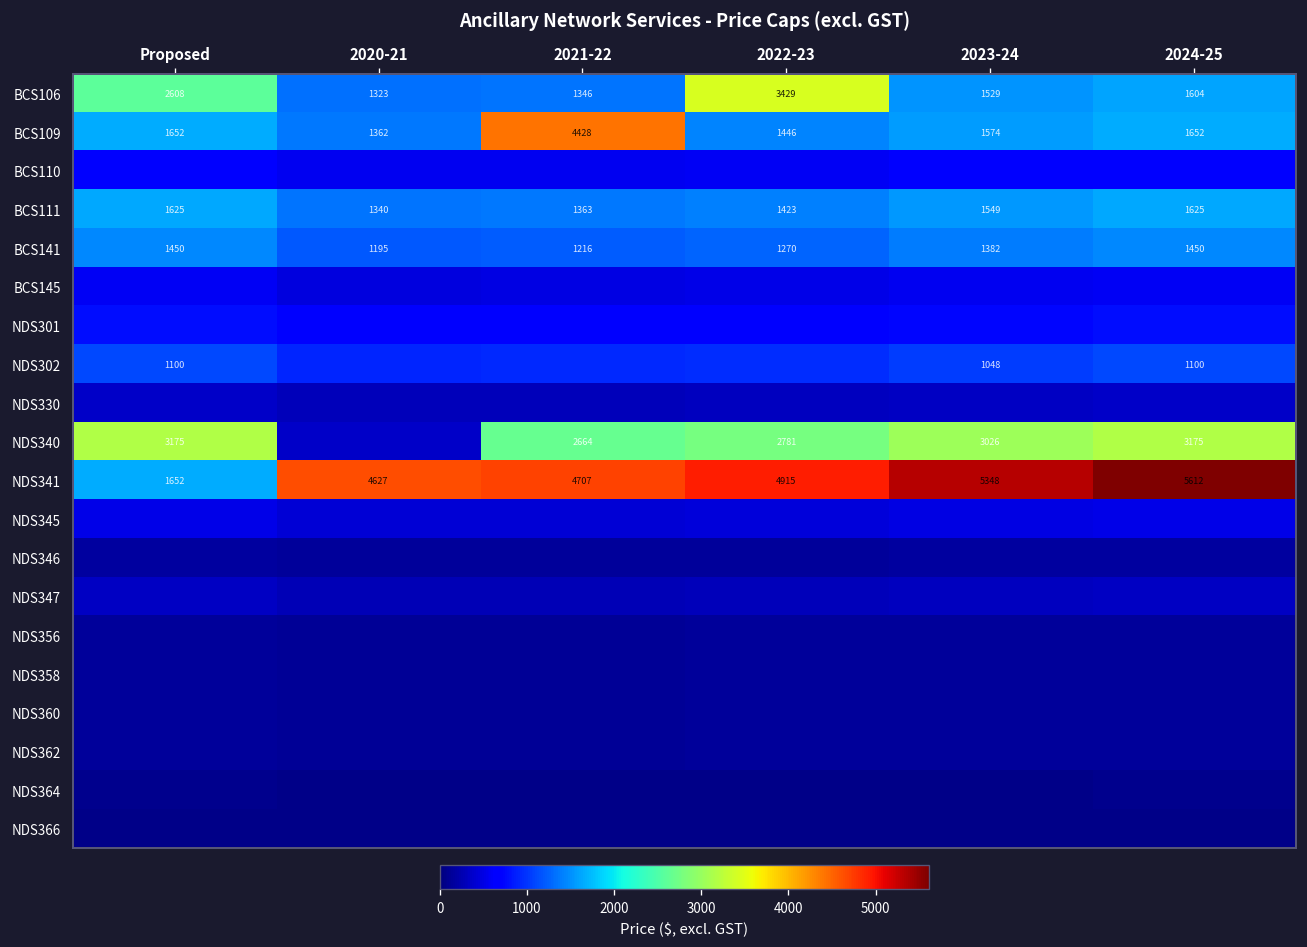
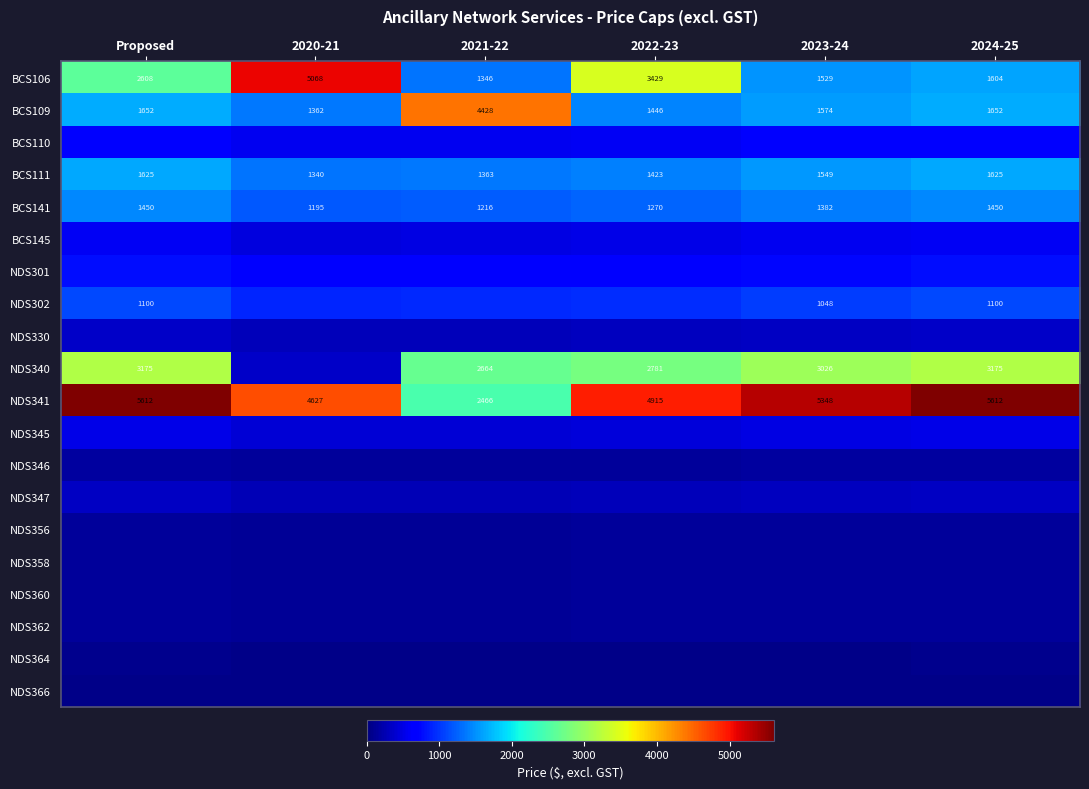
  {
    "BCS106": {
      "Proposed": 2608,
-     "2020-21": 1323,
+     "2020-21": 5068,
      "2021-22": 1346,
      "2022-23": 3429,
      "2023-24": 1529,
      "2024-25": 1604
    },
    "BCS109": {
      "Proposed": 1652,
      "2020-21": 1362,
      "2021-22": 4428,
      "2022-23": 1446,
      "2023-24": 1574,
      "2024-25": 1652
    },
    "BCS111": {
      "Proposed": 1625,
      "2020-21": 1340,
      "2021-22": 1363,
      "2022-23": 1423,
      "2023-24": 1549,
      "2024-25": 1625
    },
    "BCS141": {
      "Proposed": 1450,
      "2020-21": 1195,
      "2021-22": 1216,
      "2022-23": 1270,
      "2023-24": 1382,
      "2024-25": 1450
    },
    "NDS302": {
      "Proposed": 1100,
      "2023-24": 1048,
      "2024-25": 1100
    },
    "NDS340": {
      "Proposed": 3175,
      "2021-22": 2664,
      "2022-23": 2781,
      "2023-24": 3026,
      "2024-25": 3175
    },
    "NDS341": {
-     "Proposed": 1652,
+     "Proposed": 5612,
      "2020-21": 4627,
-     "2021-22": 4707,
+     "2021-22": 2466,
      "2022-23": 4915,
      "2023-24": 5348,
      "2024-25": 5612
    }
  }
